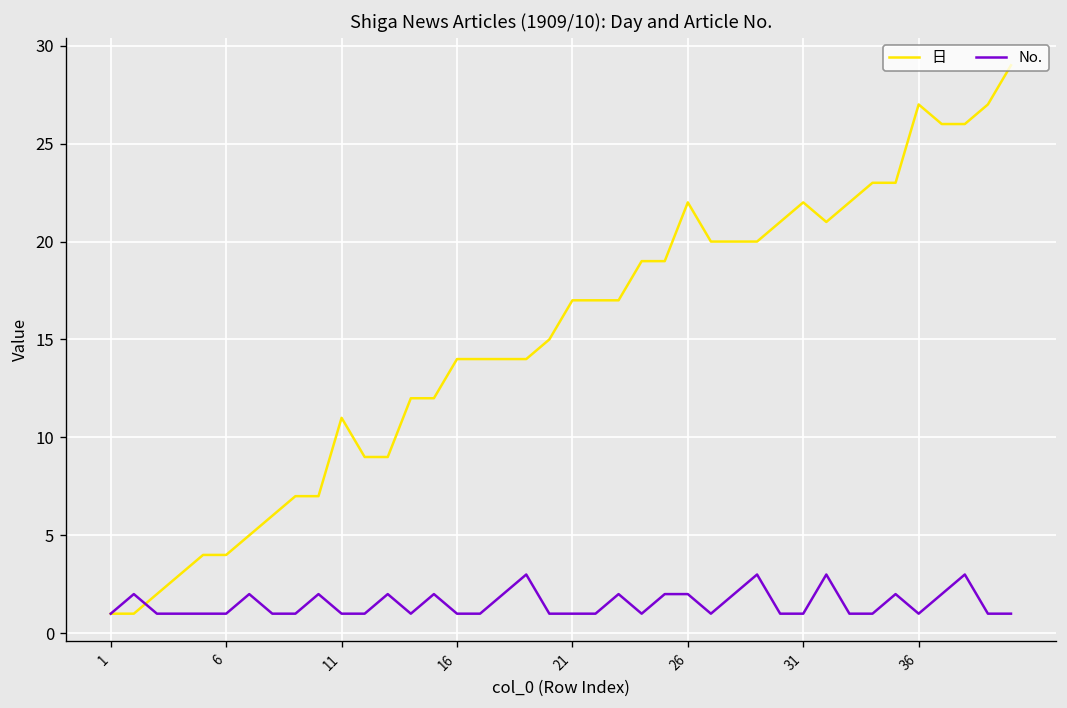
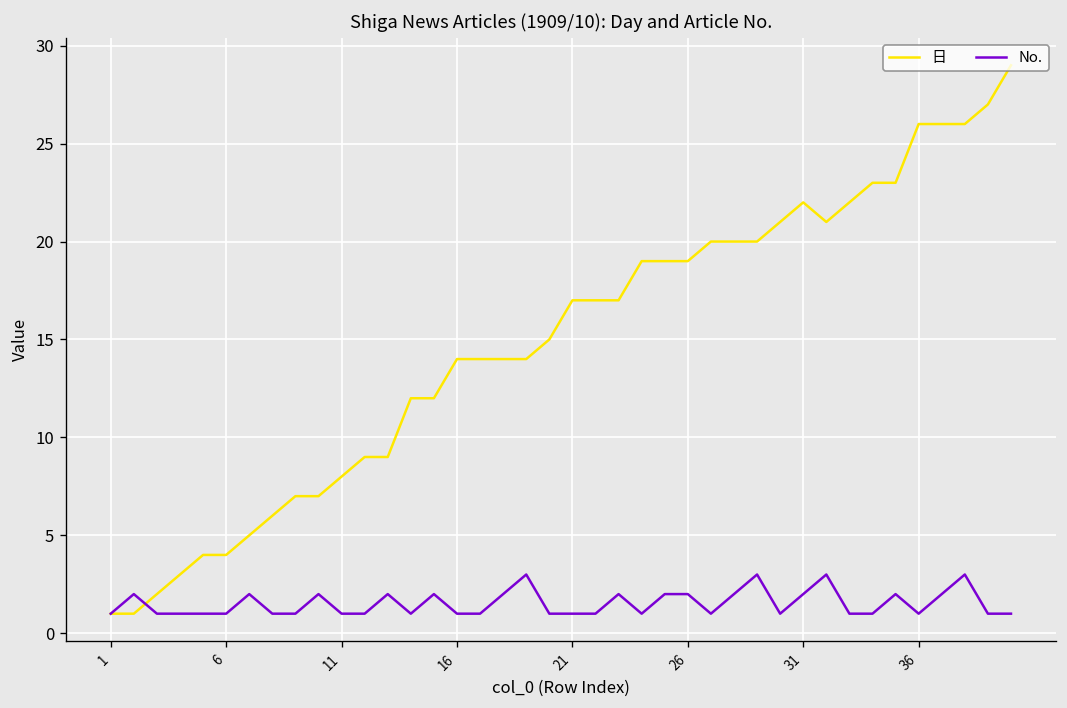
  {
    "日": {
      "6": 4,
-     "11": 11,
+     "11": 8,
      "16": 14,
      "21": 17,
-     "26": 22,
+     "26": 19,
      "31": 22,
-     "36": 27
+     "36": 26
    },
    "No.": {
      "6": 1,
      "11": 1,
      "16": 1,
      "21": 1,
      "26": 2,
-     "31": 1,
+     "31": 2,
      "36": 1
    }
  }
